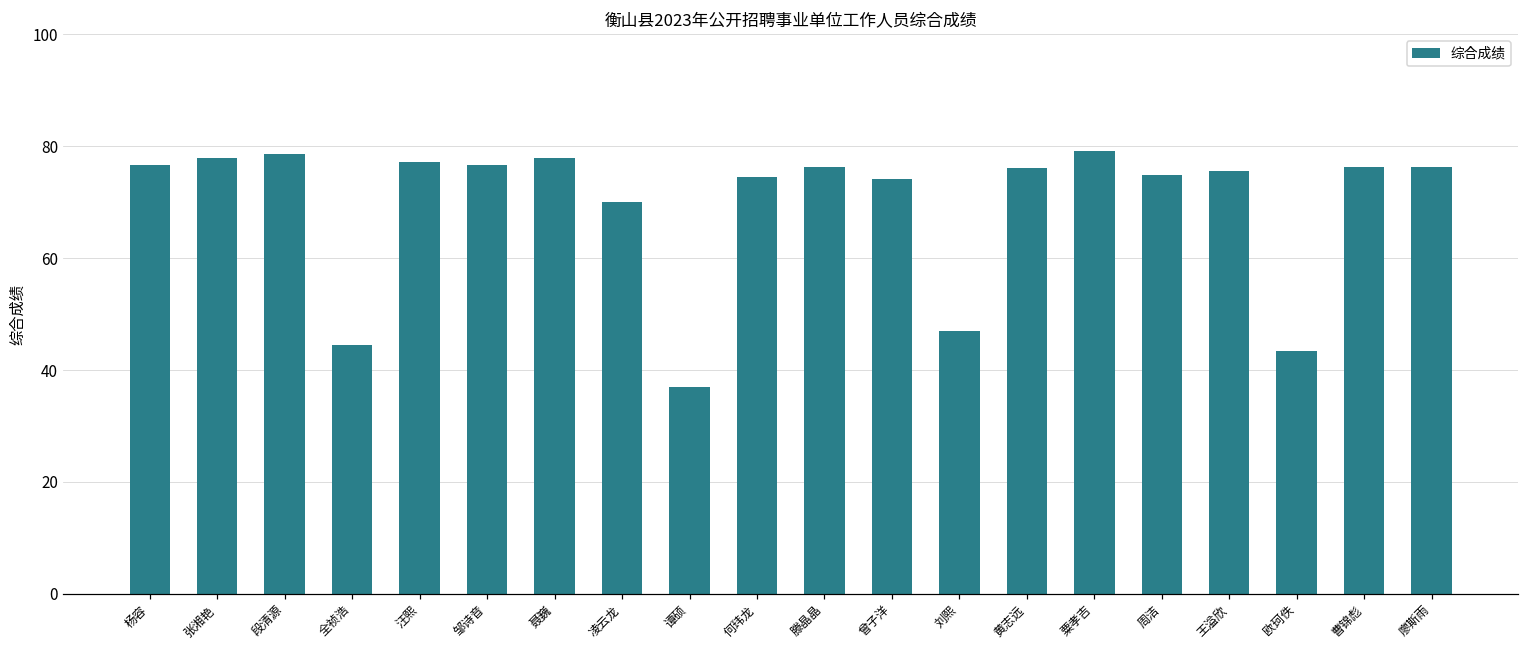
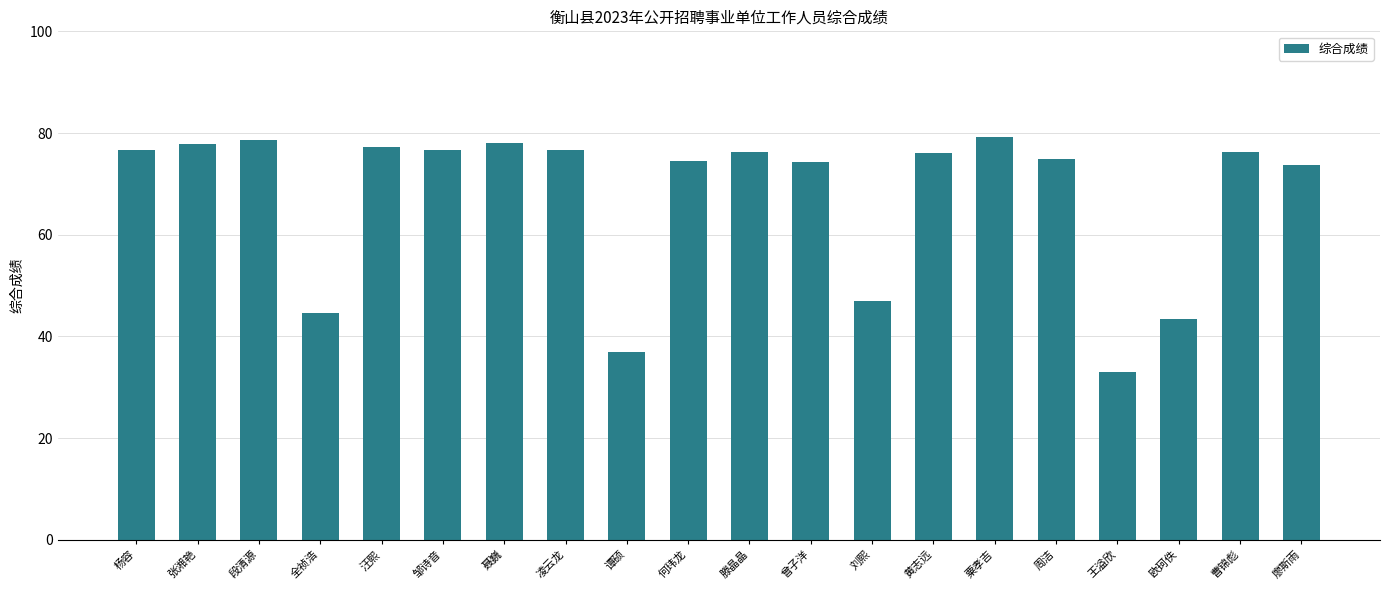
  {
    "杨容": 77,
    "张湘艳": 78,
    "段清源": 79,
    "全祯浩": 45,
    "汪熙": 77,
    "邹诗音": 77,
    "聂巍": 78,
-   "凌云龙": 70,
+   "凌云龙": 77,
    "谭硕": 37,
    "何玮龙": 74,
    "滕晶晶": 76,
    "曾子洋": 74,
    "刘熙": 47,
    "黄志远": 76,
    "粟孝吉": 79,
    "周洁": 75,
-   "王溢欣": 76,
+   "王溢欣": 33,
    "欧珂佚": 43,
    "曹锦彪": 76,
-   "廖斯雨": 76
+   "廖斯雨": 74
  }
